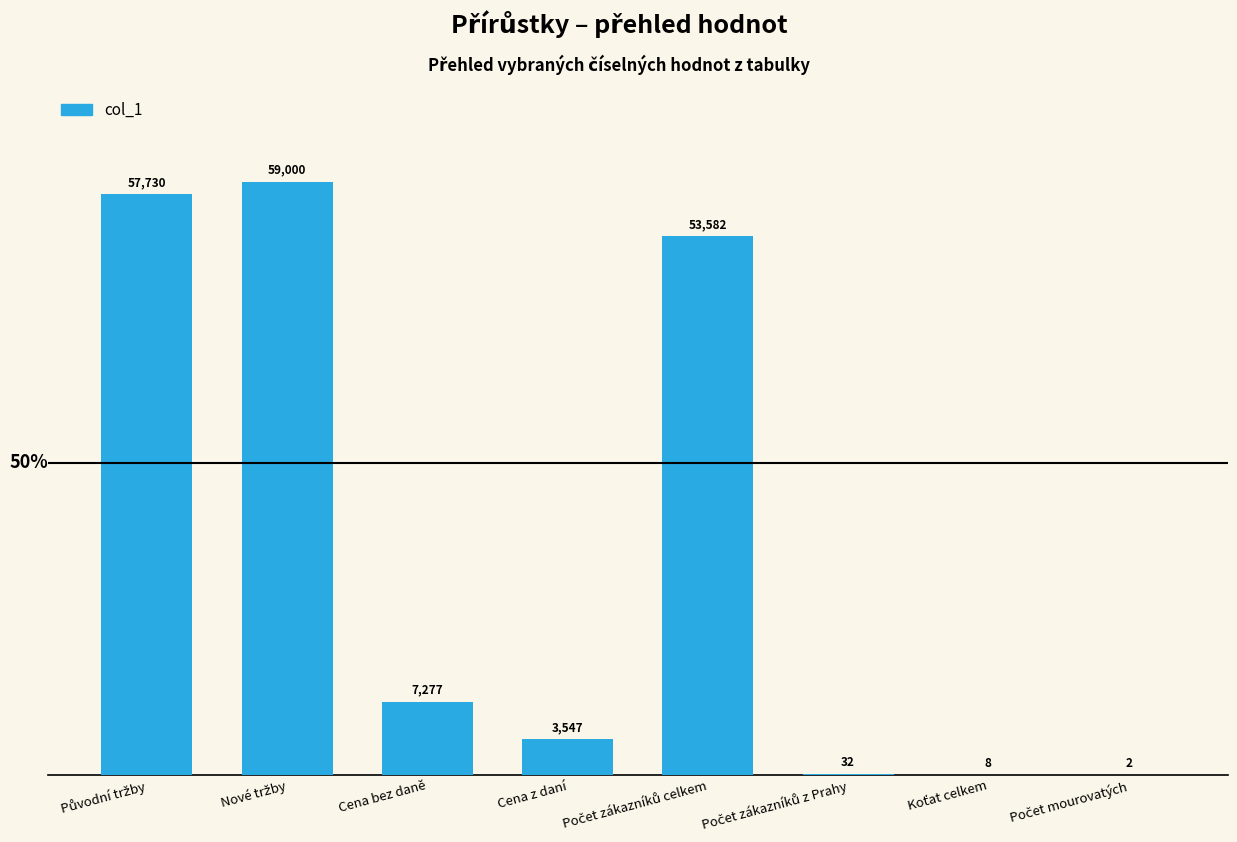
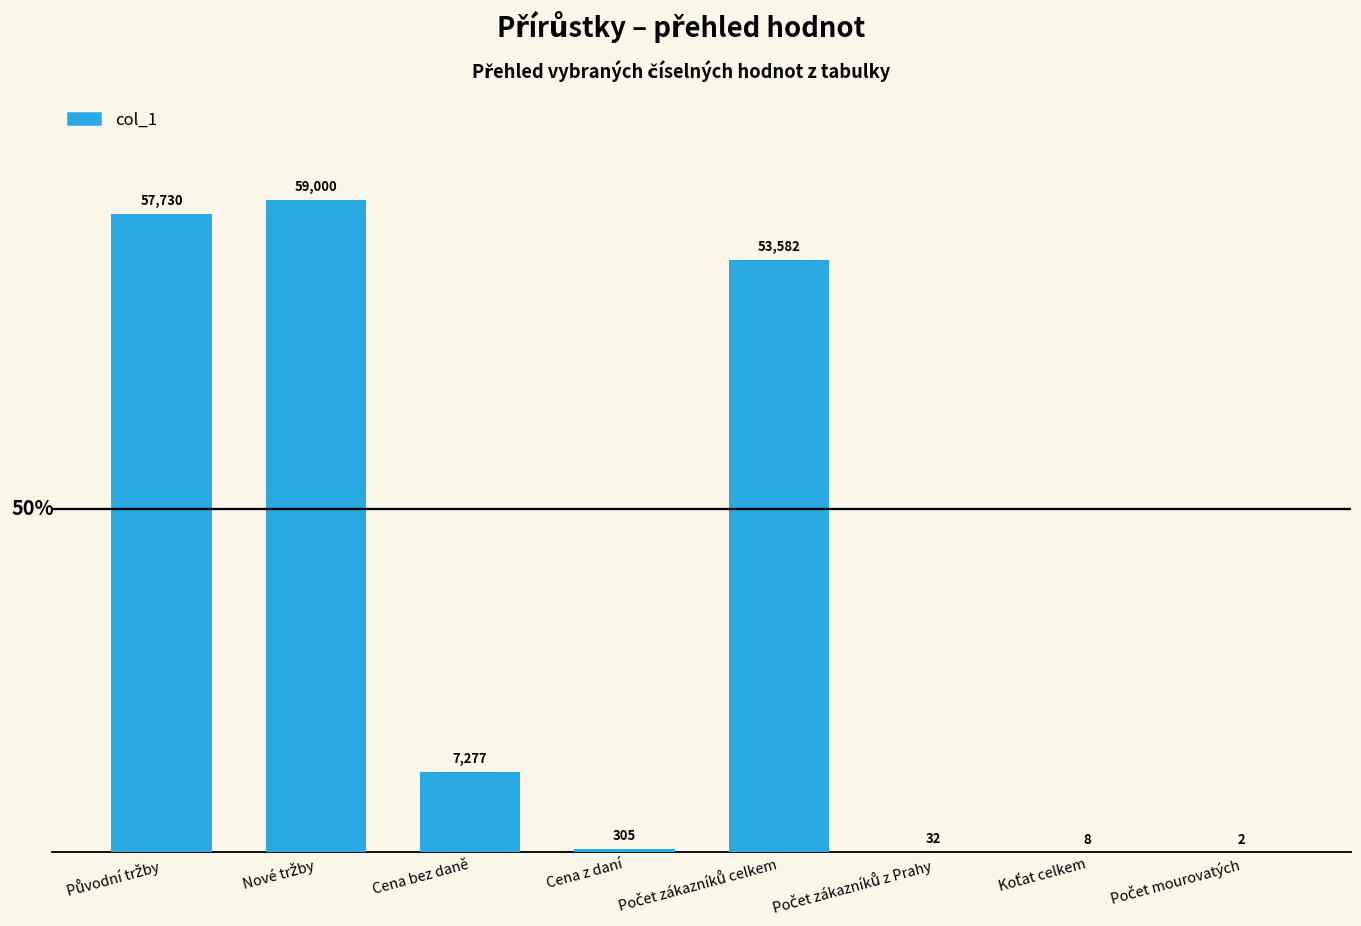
  {
-   "Cena z daní": "3,547"
+   "Cena z daní": "305"
  }
